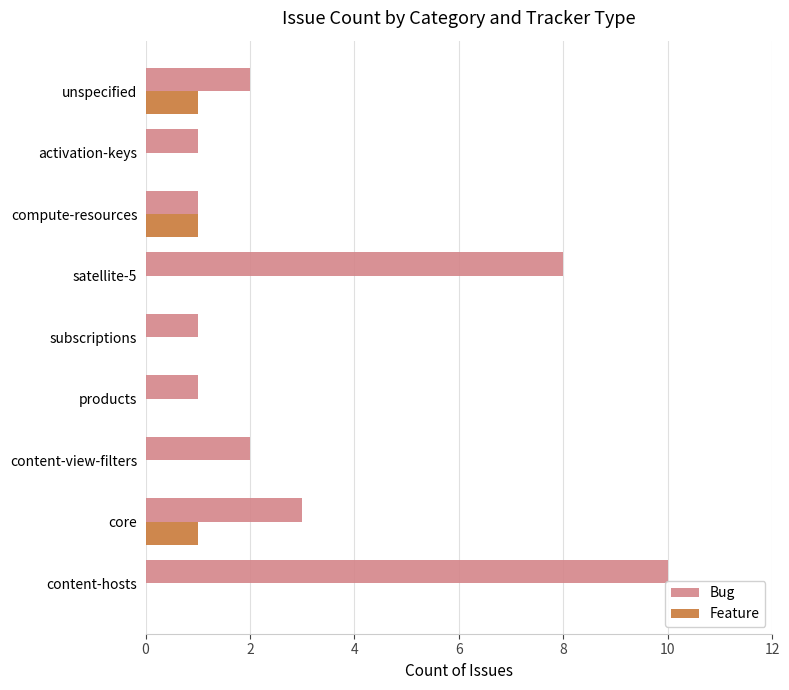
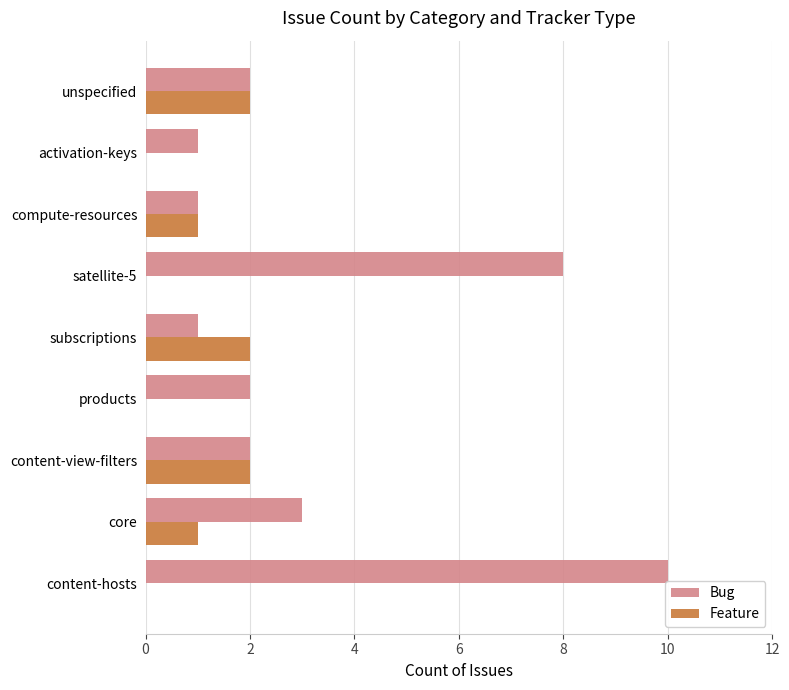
  {
    "Bug": {
      "unspecified": 2,
      "activation-keys": 1,
      "compute-resources": 1,
      "satellite-5": 8,
      "subscriptions": 1,
-     "products": 1,
+     "products": 2,
      "content-view-filters": 2,
      "core": 3,
      "content-hosts": 10
    },
    "Feature": {
-     "unspecified": 1,
+     "unspecified": 2,
      "activation-keys": 0,
      "compute-resources": 1,
      "satellite-5": 0,
-     "subscriptions": 0,
+     "subscriptions": 2,
      "products": 0,
-     "content-view-filters": 0,
+     "content-view-filters": 2,
      "core": 1,
      "content-hosts": 0
    }
  }
